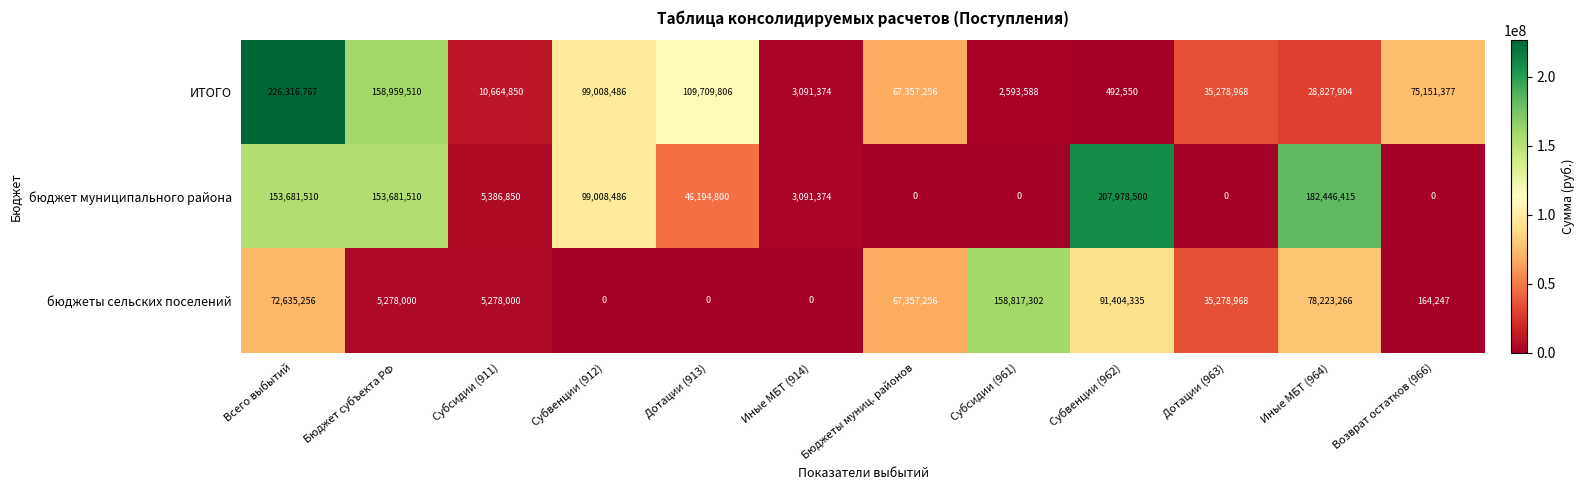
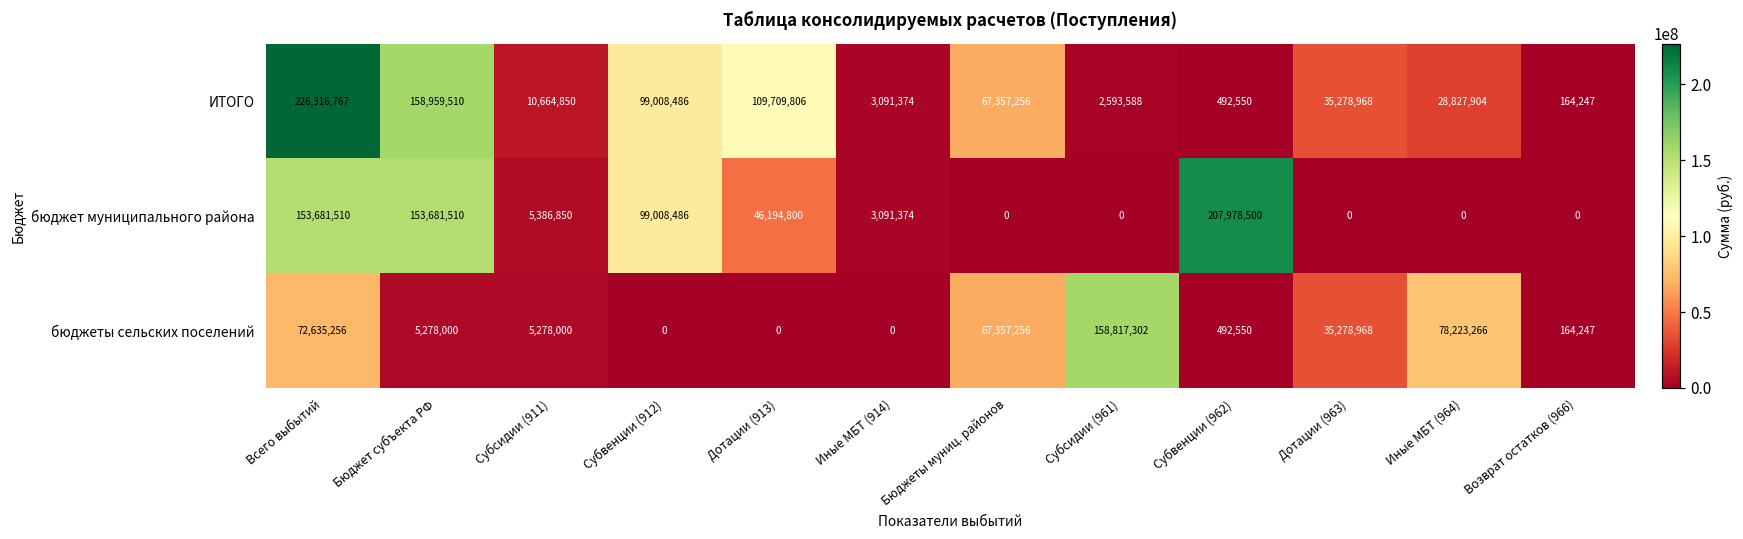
  {
    "ИТОГО": {
      "Всего выбытий": "226,316,767",
      "Бюджет субъекта РФ": "158,959,510",
      "Субсидии (911)": "10,664,850",
      "Субвенции (912)": "99,008,486",
      "Дотации (913)": "109,709,806",
      "Иные МБТ (914)": "3,091,374",
      "Бюджеты муниц. районов": "67,357,256",
      "Субсидии (961)": "2,593,588",
      "Субвенции (962)": "492,550",
      "Дотации (963)": "35,278,968",
      "Иные МБТ (964)": "28,827,904",
-     "Возврат остатков (966)": "75,151,377"
+     "Возврат остатков (966)": "164,247"
    },
    "бюджет муниципального района": {
      "Всего выбытий": "153,681,510",
      "Бюджет субъекта РФ": "153,681,510",
      "Субсидии (911)": "5,386,850",
      "Субвенции (912)": "99,008,486",
      "Дотации (913)": "46,194,800",
      "Иные МБТ (914)": "3,091,374",
      "Бюджеты муниц. районов": "0",
      "Субсидии (961)": "0",
      "Субвенции (962)": "207,978,500",
      "Дотации (963)": "0",
-     "Иные МБТ (964)": "182,446,415",
+     "Иные МБТ (964)": "0",
      "Возврат остатков (966)": "0"
    },
    "бюджеты сельских поселений": {
      "Всего выбытий": "72,635,256",
      "Бюджет субъекта РФ": "5,278,000",
      "Субсидии (911)": "5,278,000",
      "Субвенции (912)": "0",
      "Дотации (913)": "0",
      "Иные МБТ (914)": "0",
      "Бюджеты муниц. районов": "67,357,256",
      "Субсидии (961)": "158,817,302",
-     "Субвенции (962)": "91,404,335",
+     "Субвенции (962)": "492,550",
      "Дотации (963)": "35,278,968",
      "Иные МБТ (964)": "78,223,266",
      "Возврат остатков (966)": "164,247"
    }
  }
